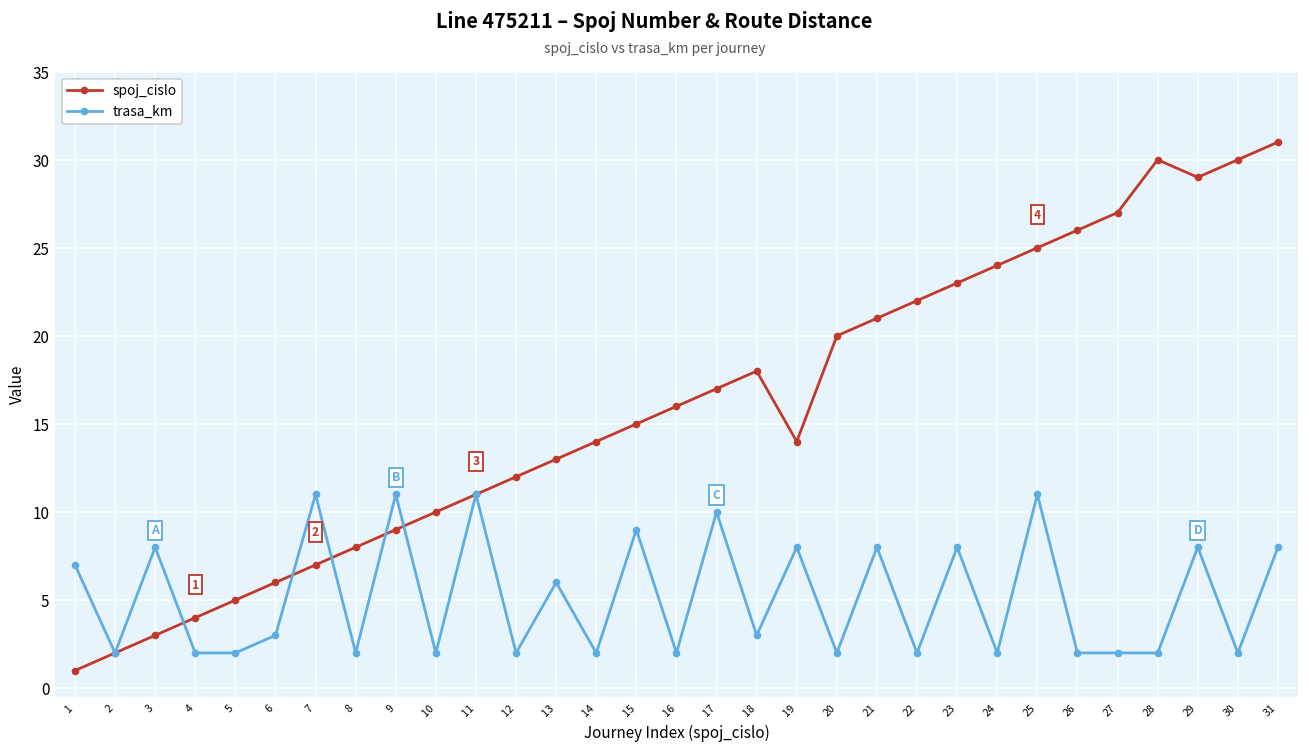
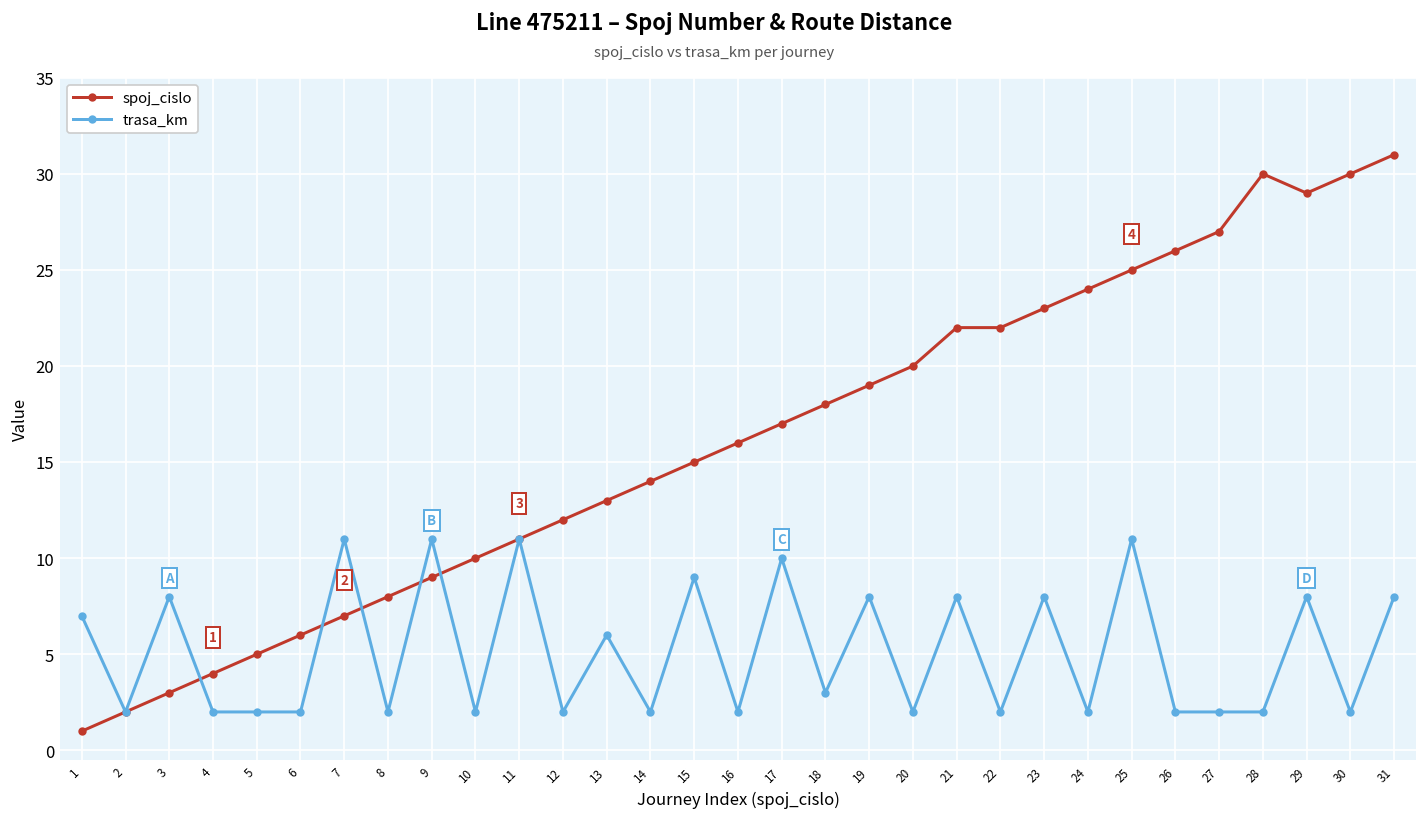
  {
    "spoj_cislo": {
      "1": 1,
      "3": 3,
      "5": 5,
      "6": 6,
      "8": 8,
      "9": 9,
      "10": 10,
      "12": 12,
      "13": 13,
      "14": 14,
      "15": 15,
      "16": 16,
      "17": 17,
      "18": 18,
-     "19": 14,
+     "19": 19,
      "20": 20,
-     "21": 21,
+     "21": 22,
      "22": 22,
      "23": 23,
      "24": 24,
      "26": 26,
      "27": 27,
      "28": 30,
      "29": 29,
      "30": 30,
      "31": 31
    },
    "trasa_km": {
      "1": 7,
      "3": 8,
      "4": 2,
      "5": 2,
-     "6": 3,
+     "6": 2,
      "7": 11,
      "8": 2,
      "9": 11,
      "10": 2,
      "12": 2,
      "13": 6,
      "14": 2,
      "15": 9,
      "16": 2,
      "17": 10,
      "18": 3,
      "19": 8,
      "20": 2,
      "21": 8,
      "22": 2,
      "23": 8,
      "24": 2,
      "25": 11,
      "26": 2,
      "27": 2,
      "28": 2,
      "29": 8,
      "30": 2,
      "31": 8
    }
  }
